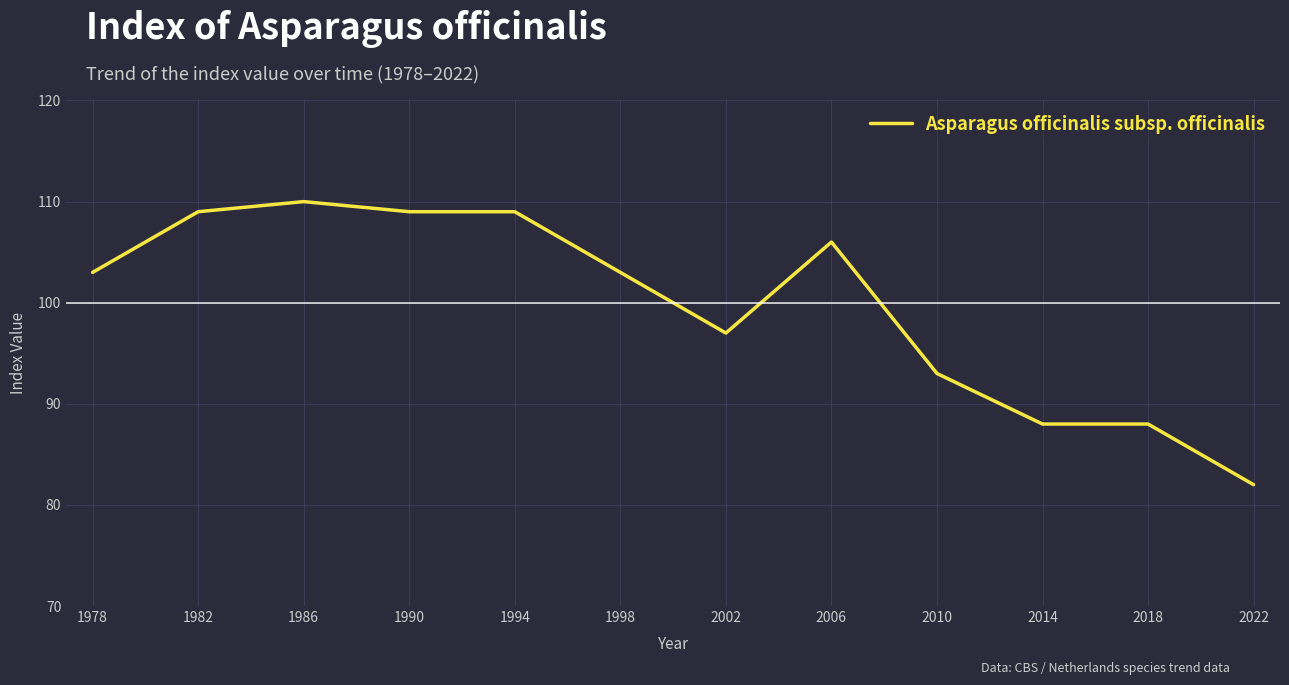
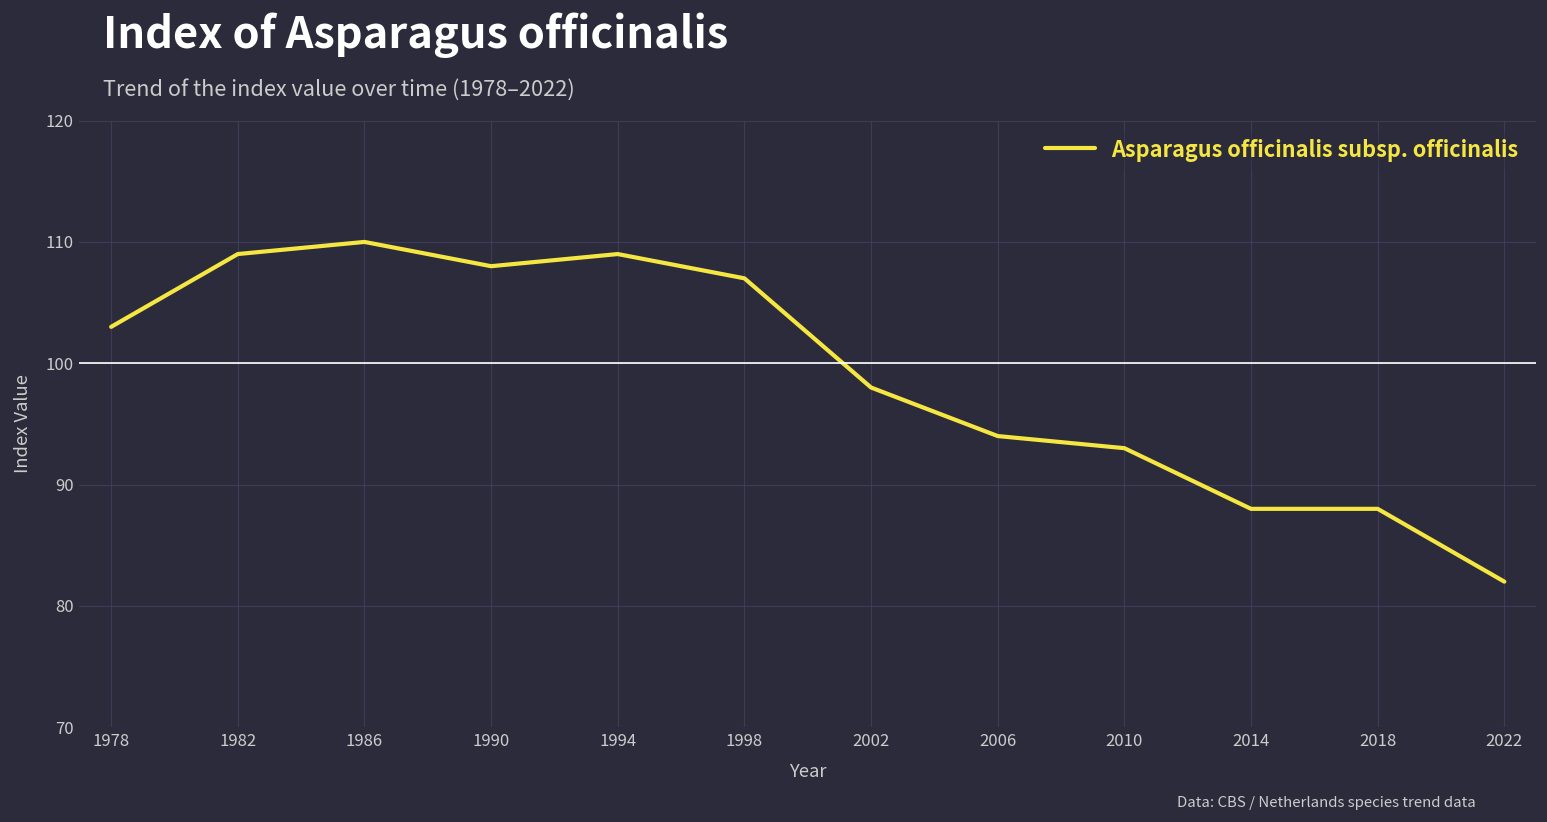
  {
    "1978": 103,
    "1982": 109,
    "1986": 110,
-   "1990": 109,
+   "1990": 108,
    "1994": 109,
-   "1998": 103,
-   "2002": 97,
-   "2006": 106,
+   "1998": 107,
+   "2002": 98,
+   "2006": 94,
    "2010": 93,
    "2014": 88,
    "2018": 88,
    "2022": 82
  }
